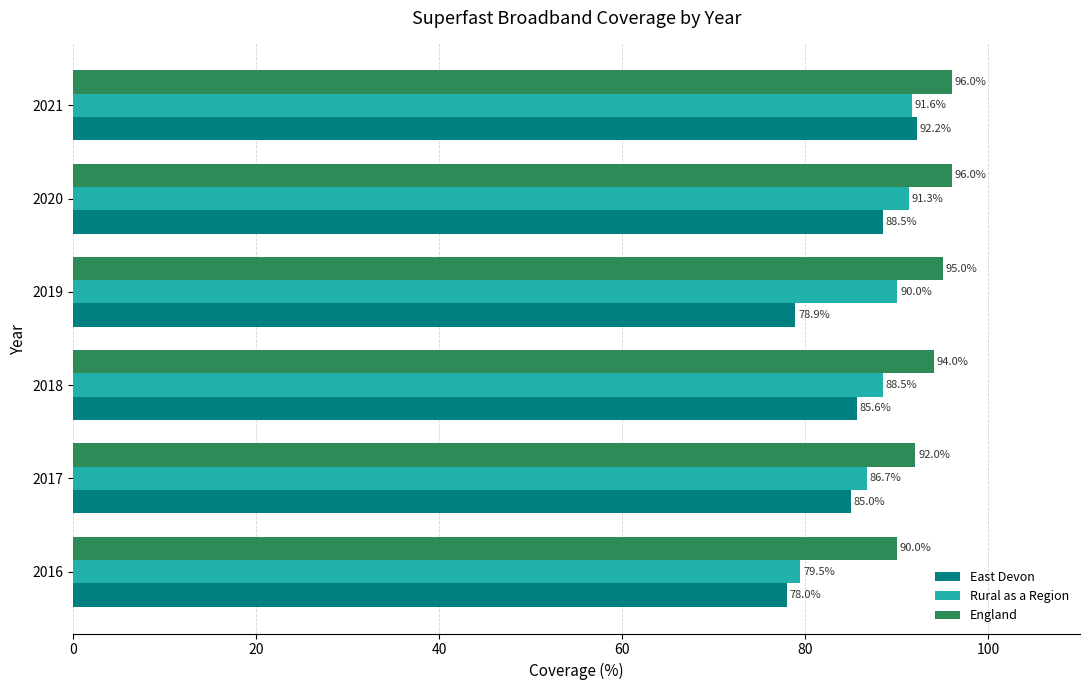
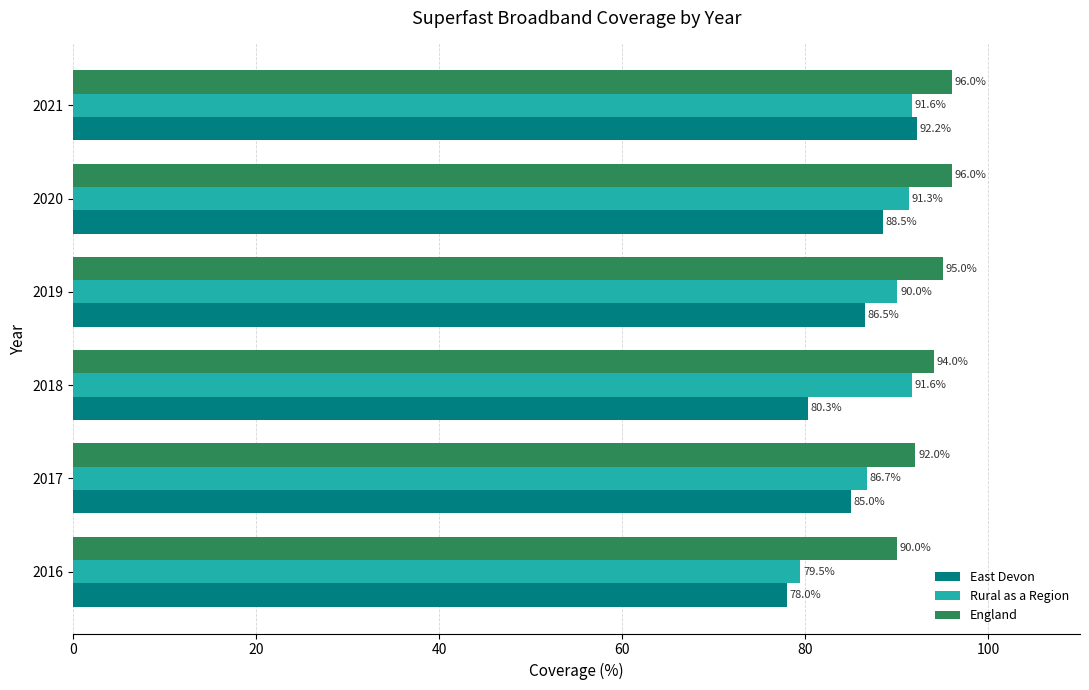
  {
    "East Devon": {
      "2021": "92.2%",
      "2020": "88.5%",
-     "2019": "78.9%",
-     "2018": "85.6%",
+     "2019": "86.5%",
+     "2018": "80.3%",
      "2017": "85.0%",
      "2016": "78.0%"
    },
    "Rural as a Region": {
      "2021": "91.6%",
      "2020": "91.3%",
      "2019": "90.0%",
-     "2018": "88.5%",
+     "2018": "91.6%",
      "2017": "86.7%",
      "2016": "79.5%"
    },
    "England": {
      "2021": "96.0%",
      "2020": "96.0%",
      "2019": "95.0%",
      "2018": "94.0%",
      "2017": "92.0%",
      "2016": "90.0%"
    }
  }
